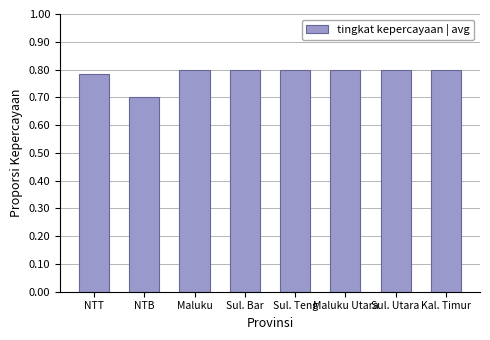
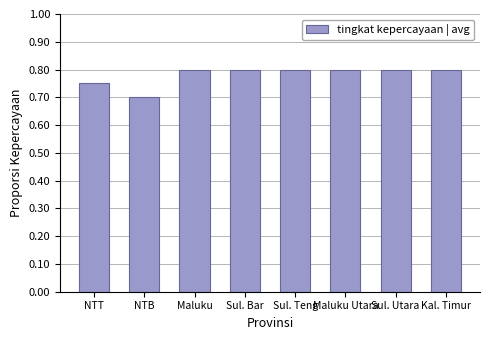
  {
-   "NTT": 0.79,
+   "NTT": 0.75,
    "NTB": 0.70,
    "Maluku": 0.80,
    "Sul. Bar": 0.80,
    "Sul. Teng": 0.80,
    "Maluku Utara": 0.80,
    "Sul. Utara": 0.80,
    "Kal. Timur": 0.80
  }
